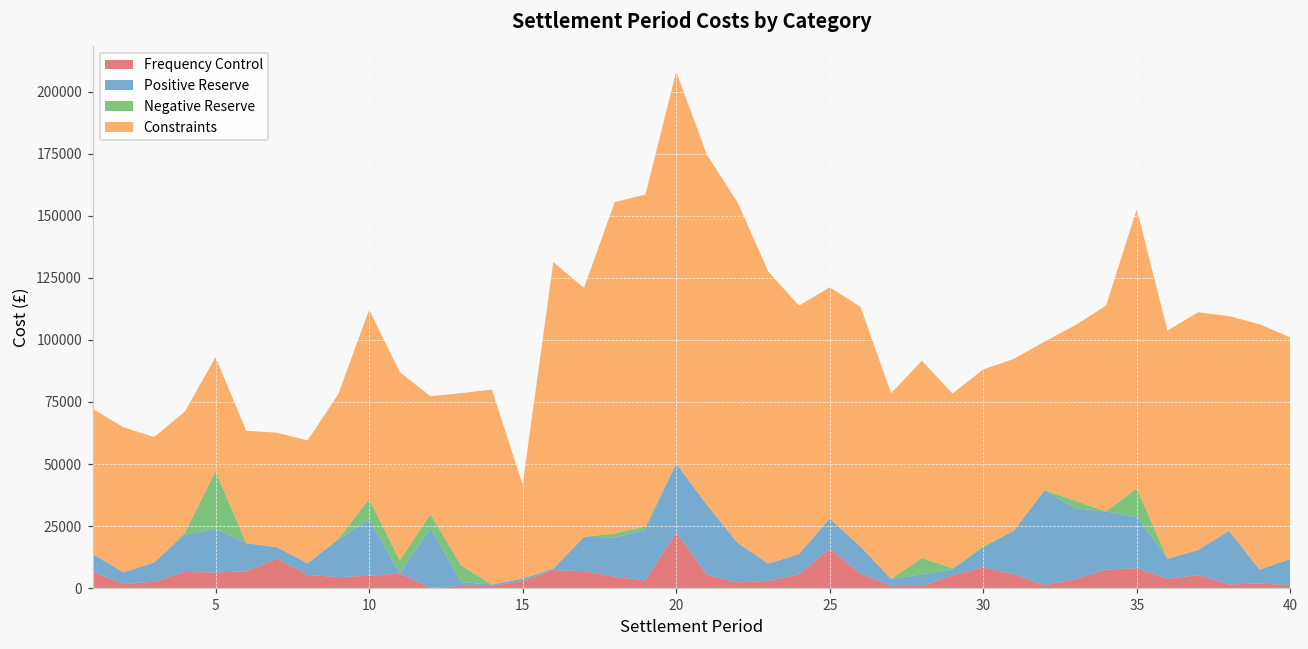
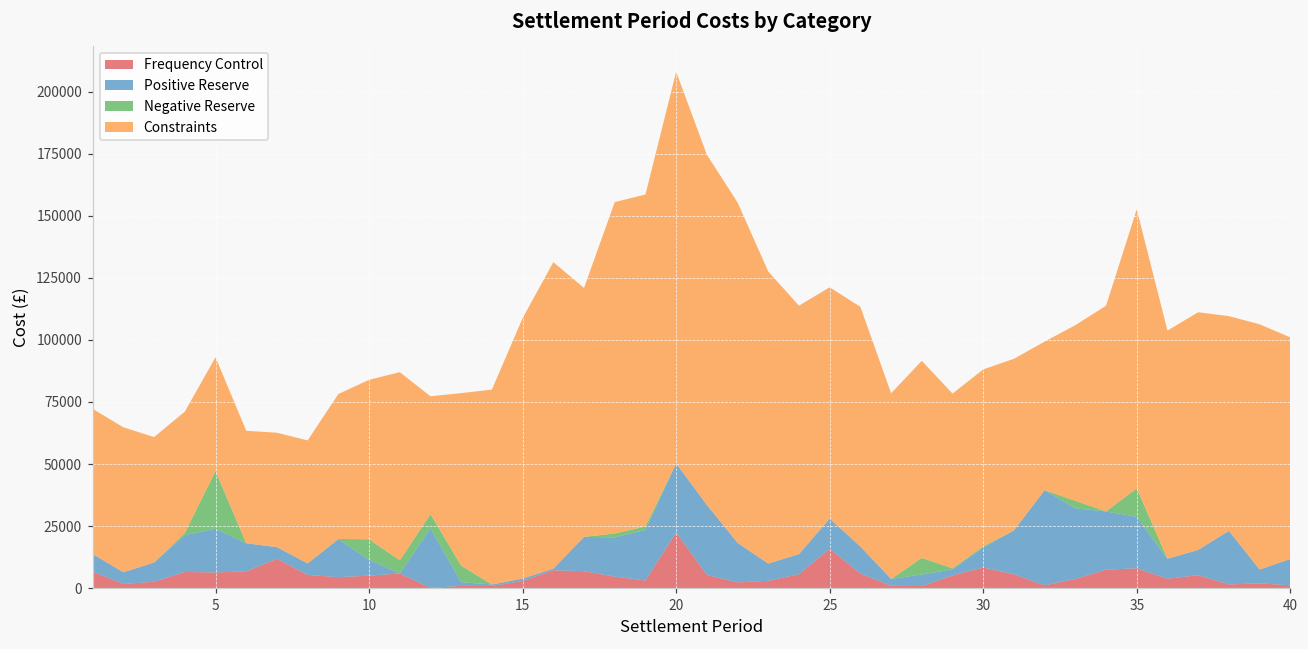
  {
    "Frequency Control": {
      "5": 6000,
      "10": 5000,
      "20": 22000,
      "25": 16000,
      "30": 8000,
      "35": 8000,
      "40": 1000
    },
    "Positive Reserve": {
      "5": 18000,
-     "10": 23000,
+     "10": 6000,
      "35": 21000
    },
    "Negative Reserve": {
      "5": 23000,
      "10": 8000,
      "35": 11000
    },
    "Constraints": {
      "5": 46000,
-     "10": 76000,
-     "15": 38000,
+     "10": 64000,
+     "15": 105000,
      "20": 158000,
      "25": 93000,
      "30": 71000,
      "35": 112000,
      "40": 89000
    }
  }
